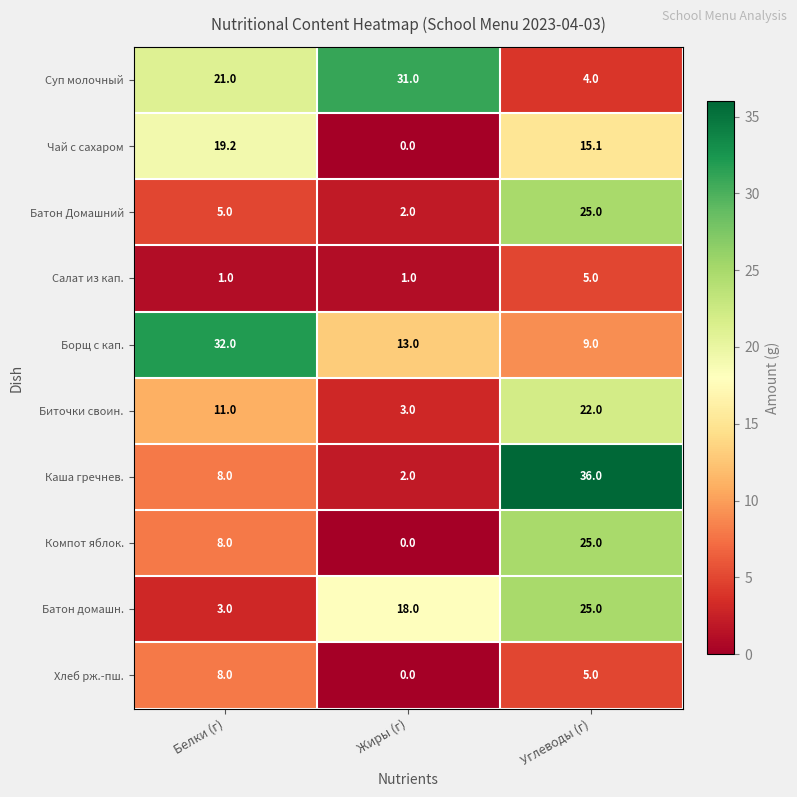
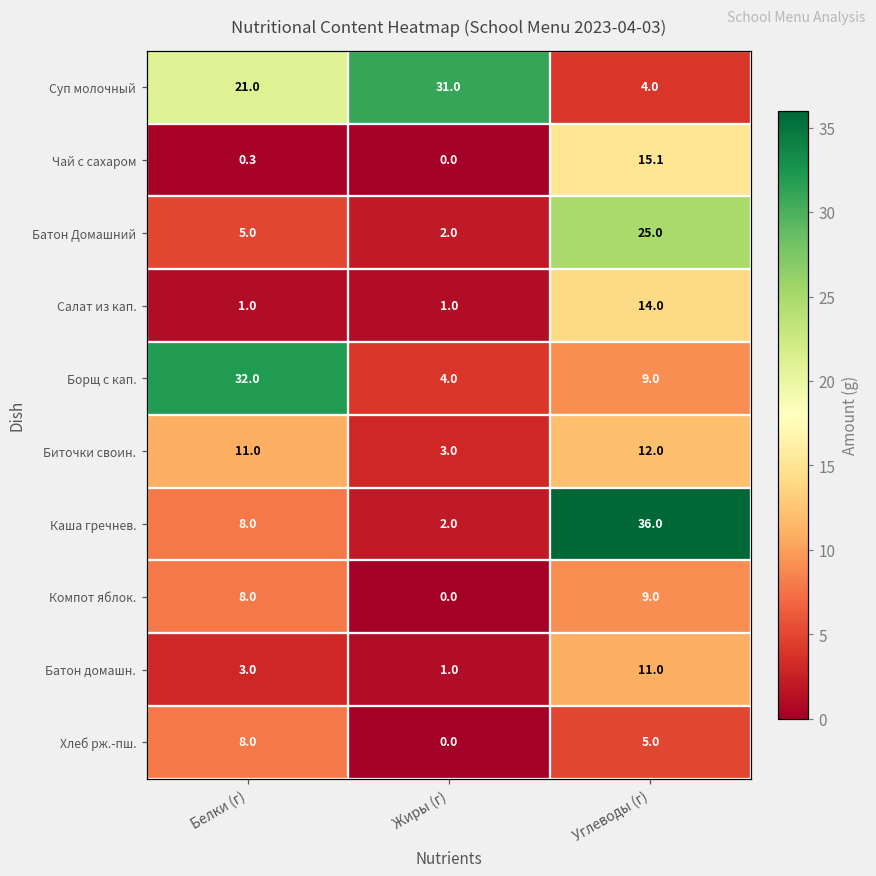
  {
    "Суп молочный": {
      "Белки (г)": 21.0,
      "Жиры (г)": 31.0,
      "Углеводы (г)": 4.0
    },
    "Чай с сахаром": {
-     "Белки (г)": 19.2,
+     "Белки (г)": 0.3,
      "Жиры (г)": 0.0,
      "Углеводы (г)": 15.1
    },
    "Батон Домашний": {
      "Белки (г)": 5.0,
      "Жиры (г)": 2.0,
      "Углеводы (г)": 25.0
    },
    "Салат из кап.": {
      "Белки (г)": 1.0,
      "Жиры (г)": 1.0,
-     "Углеводы (г)": 5.0
+     "Углеводы (г)": 14.0
    },
    "Борщ с кап.": {
      "Белки (г)": 32.0,
-     "Жиры (г)": 13.0,
+     "Жиры (г)": 4.0,
      "Углеводы (г)": 9.0
    },
    "Биточки своин.": {
      "Белки (г)": 11.0,
      "Жиры (г)": 3.0,
-     "Углеводы (г)": 22.0
+     "Углеводы (г)": 12.0
    },
    "Каша гречнев.": {
      "Белки (г)": 8.0,
      "Жиры (г)": 2.0,
      "Углеводы (г)": 36.0
    },
    "Компот яблок.": {
      "Белки (г)": 8.0,
      "Жиры (г)": 0.0,
-     "Углеводы (г)": 25.0
+     "Углеводы (г)": 9.0
    },
    "Батон домашн.": {
      "Белки (г)": 3.0,
-     "Жиры (г)": 18.0,
-     "Углеводы (г)": 25.0
+     "Жиры (г)": 1.0,
+     "Углеводы (г)": 11.0
    },
    "Хлеб рж.-пш.": {
      "Белки (г)": 8.0,
      "Жиры (г)": 0.0,
      "Углеводы (г)": 5.0
    }
  }
